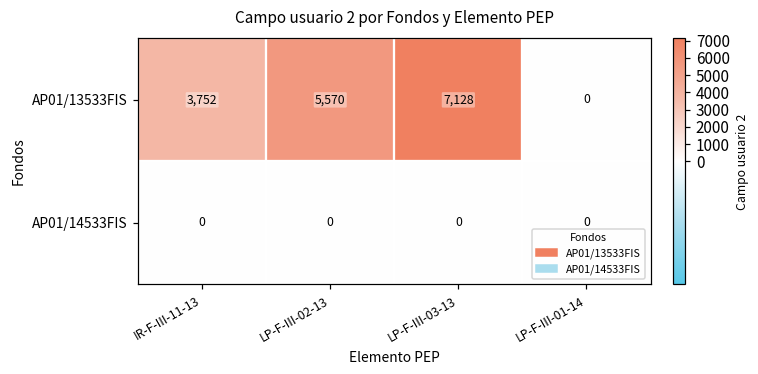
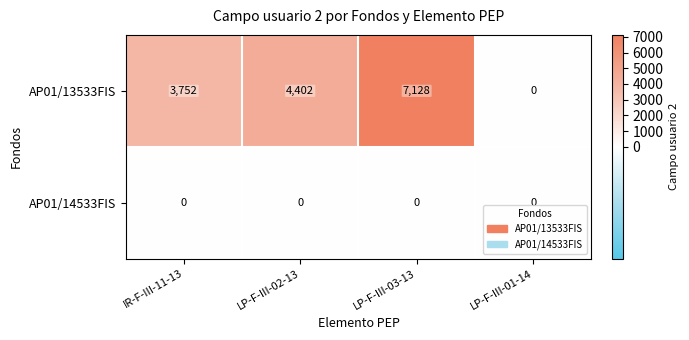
  {
    "AP01/13533FIS": {
-     "LP-F-III-02-13": "5,570"
+     "LP-F-III-02-13": "4,402"
    }
  }
